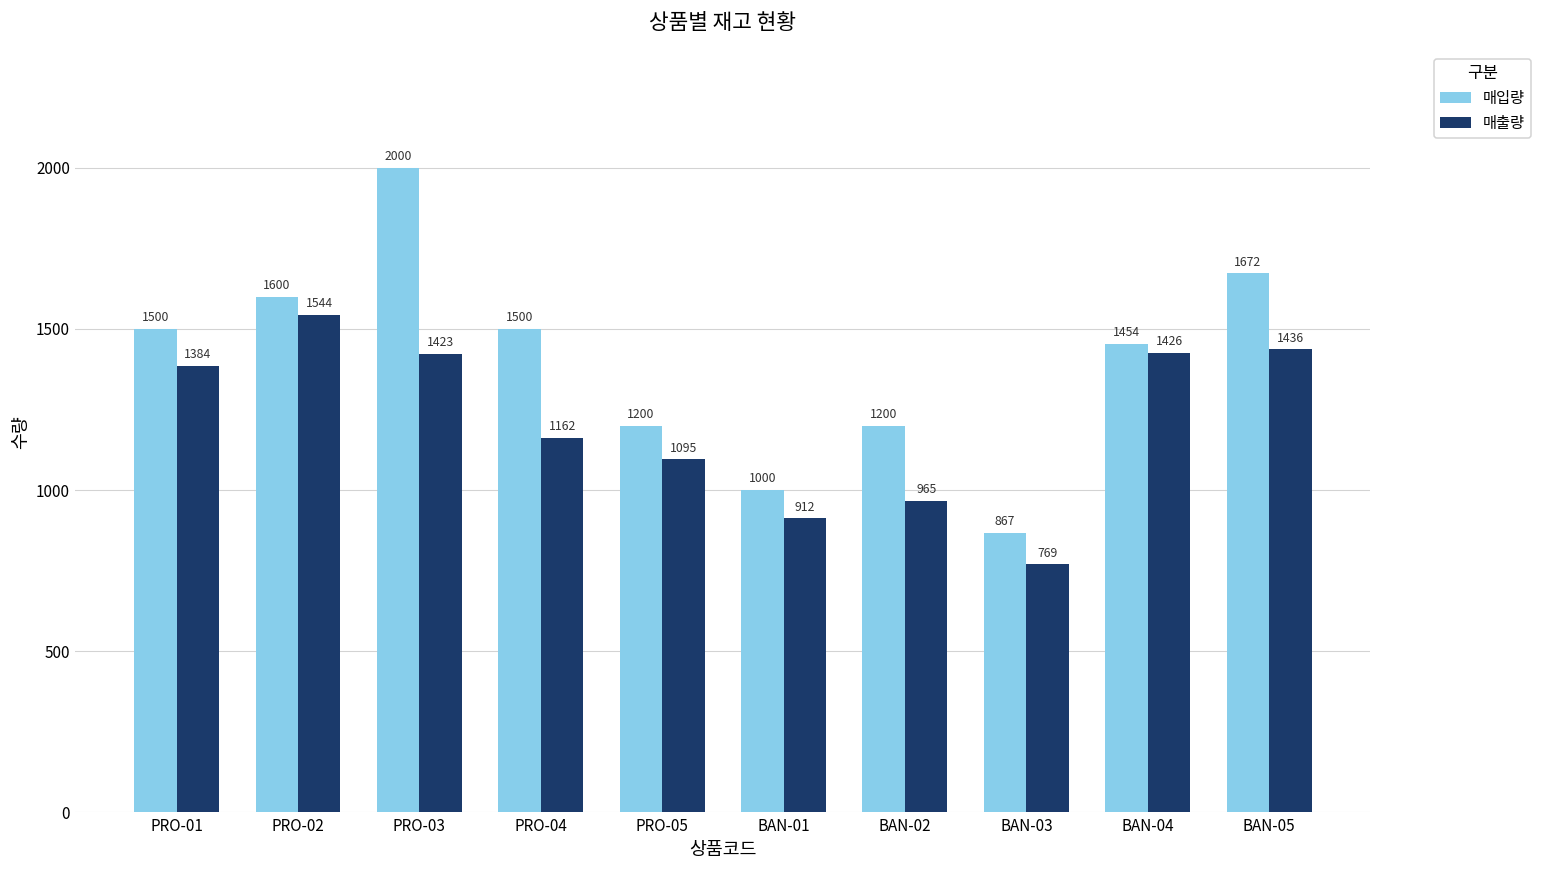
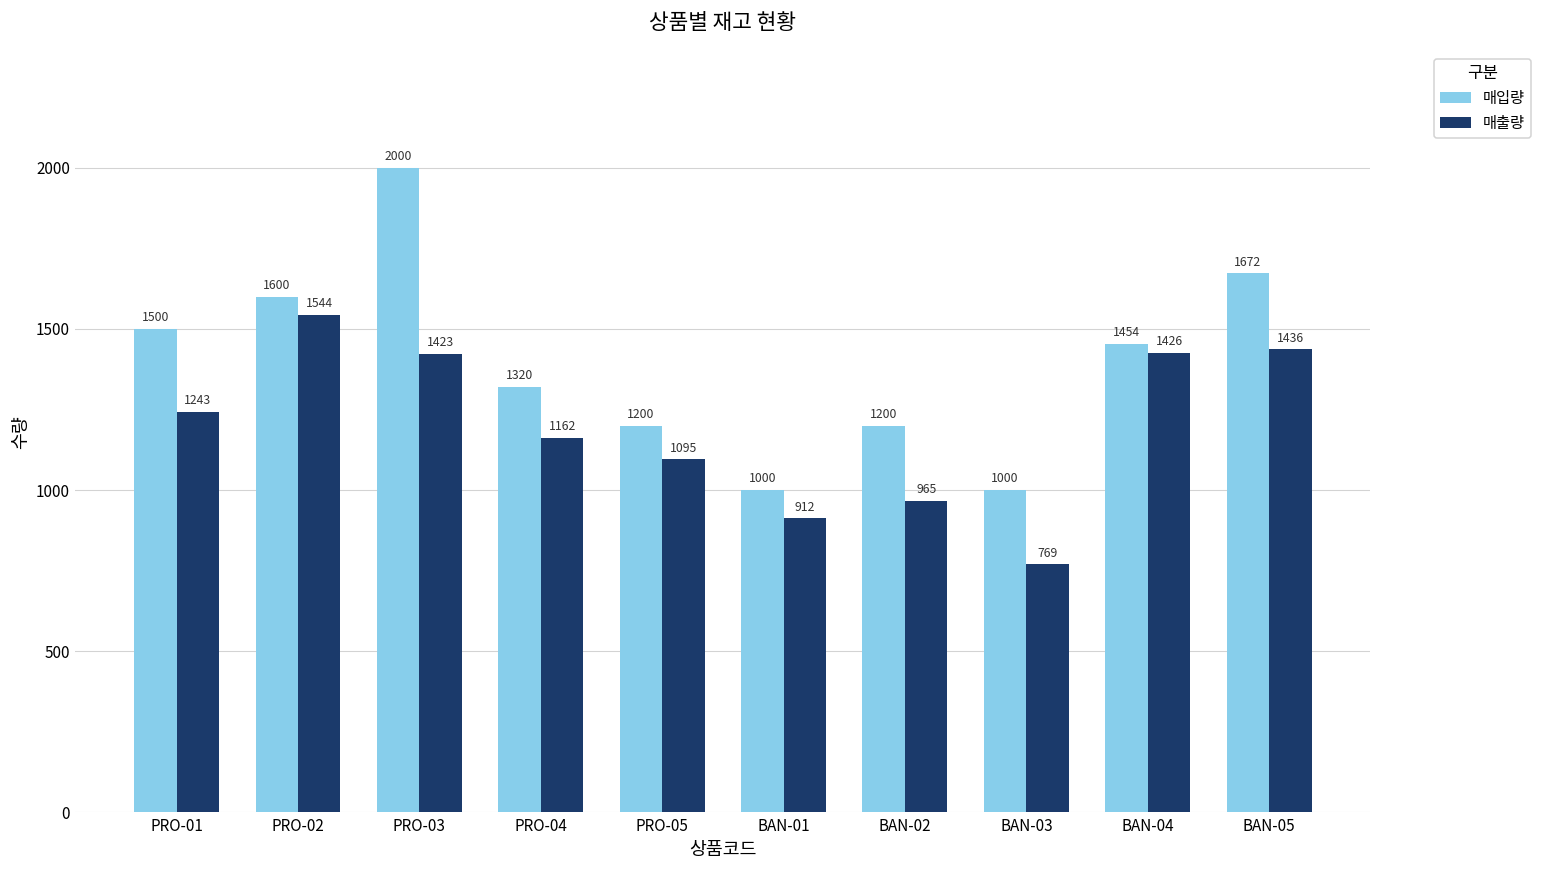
  {
    "매입량": {
      "PRO-01": 1500,
      "PRO-02": 1600,
      "PRO-03": 2000,
-     "PRO-04": 1500,
+     "PRO-04": 1320,
      "PRO-05": 1200,
      "BAN-01": 1000,
      "BAN-02": 1200,
-     "BAN-03": 867,
+     "BAN-03": 1000,
      "BAN-04": 1454,
      "BAN-05": 1672
    },
    "매출량": {
-     "PRO-01": 1384,
+     "PRO-01": 1243,
      "PRO-02": 1544,
      "PRO-03": 1423,
      "PRO-04": 1162,
      "PRO-05": 1095,
      "BAN-01": 912,
      "BAN-02": 965,
      "BAN-03": 769,
      "BAN-04": 1426,
      "BAN-05": 1436
    }
  }
